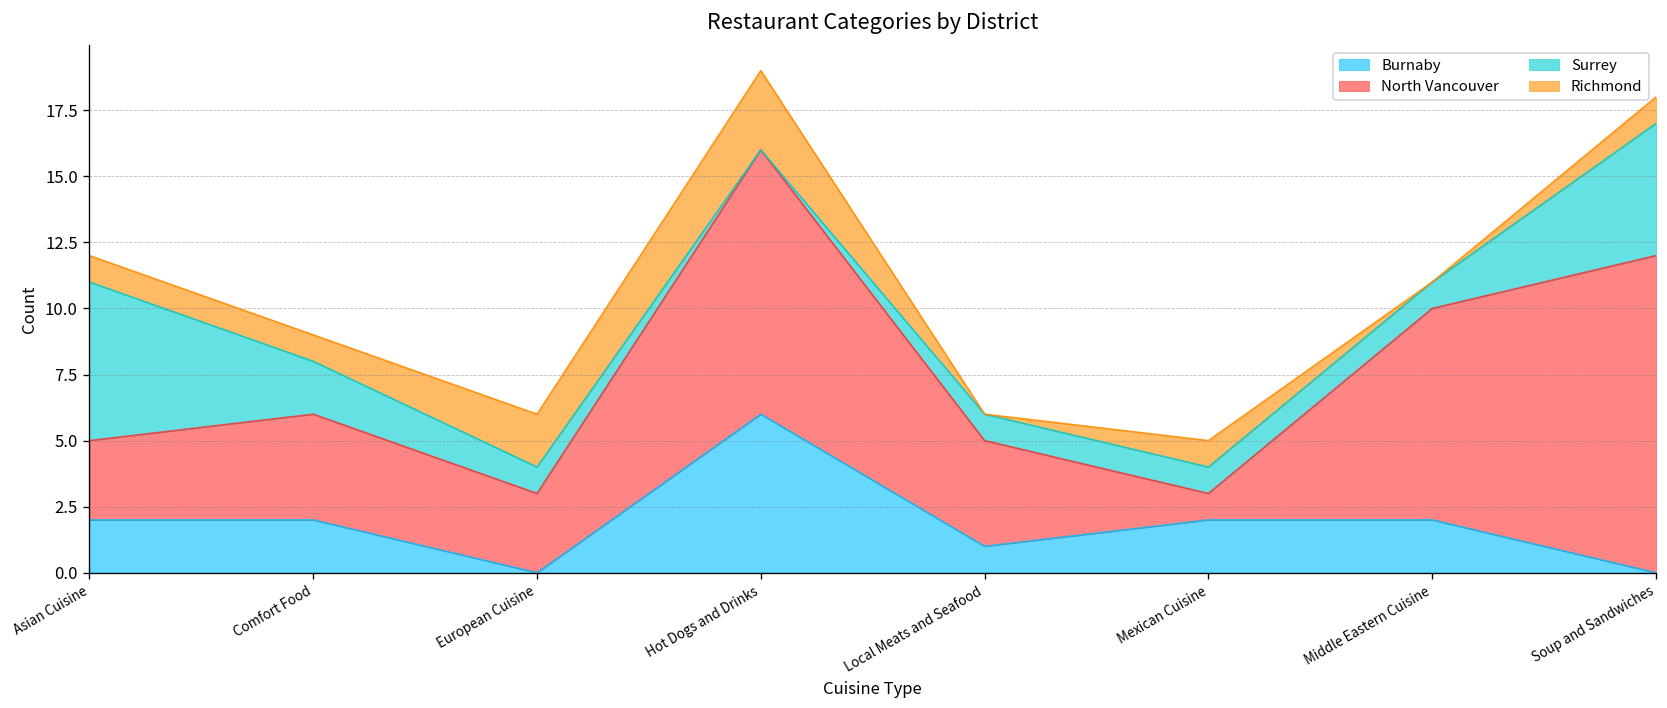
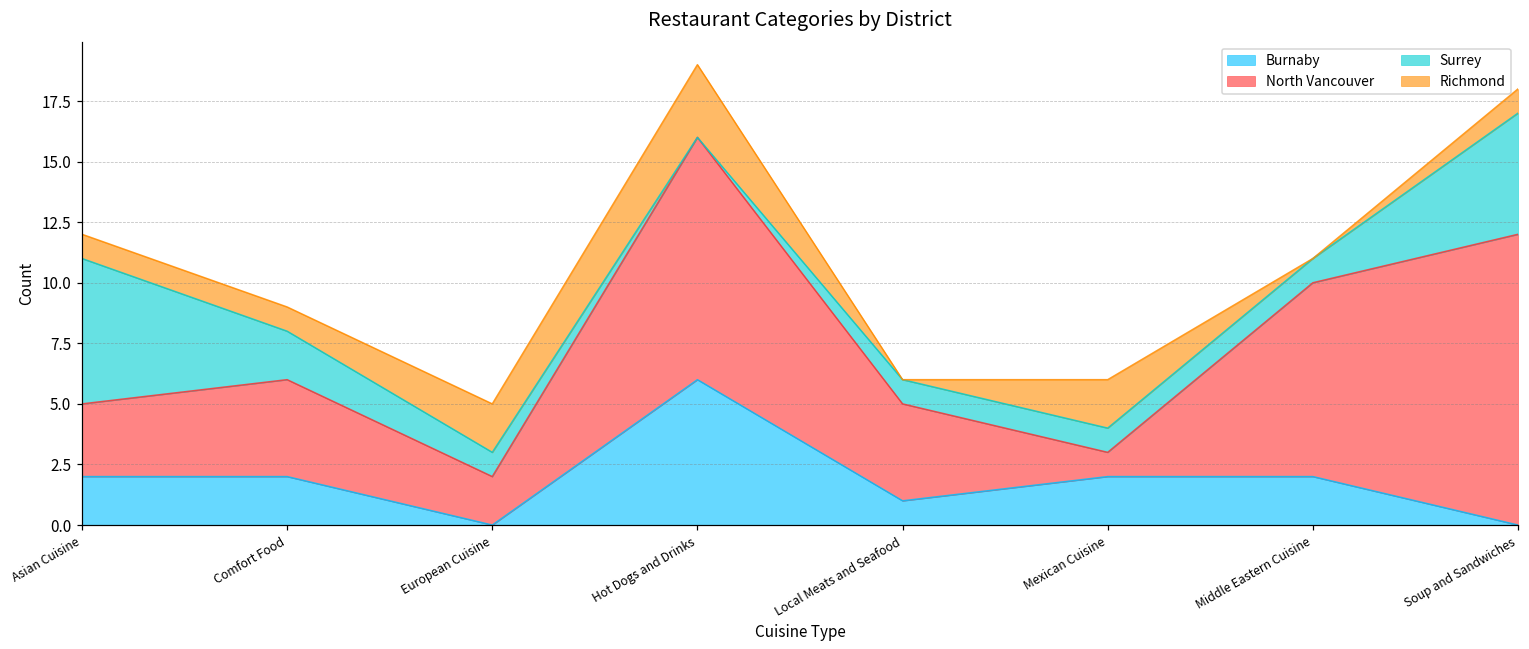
  {
    "North Vancouver": {
      "Asian Cuisine": 3,
      "Comfort Food": 4,
-     "European Cuisine": 3,
+     "European Cuisine": 2,
      "Local Meats and Seafood": 4,
      "Mexican Cuisine": 1,
      "Middle Eastern Cuisine": 8,
      "Soup and Sandwiches": 12
    },
    "Richmond": {
      "Asian Cuisine": 1,
      "Comfort Food": 1,
      "European Cuisine": 2,
      "Hot Dogs and Drinks": 3,
-     "Mexican Cuisine": 1,
+     "Mexican Cuisine": 2,
      "Soup and Sandwiches": 1
    }
  }
